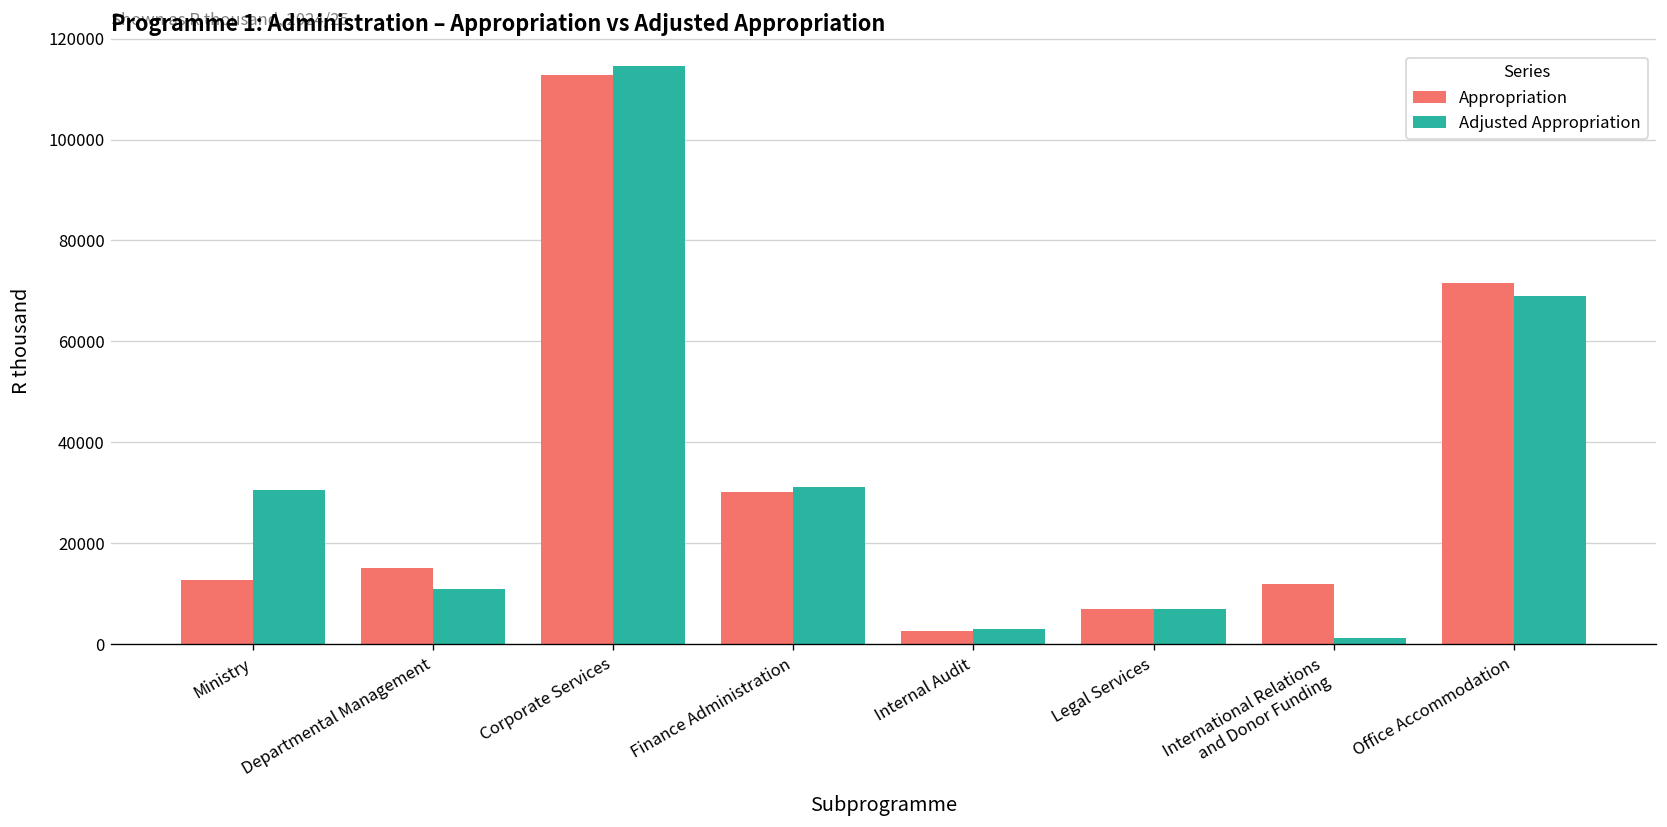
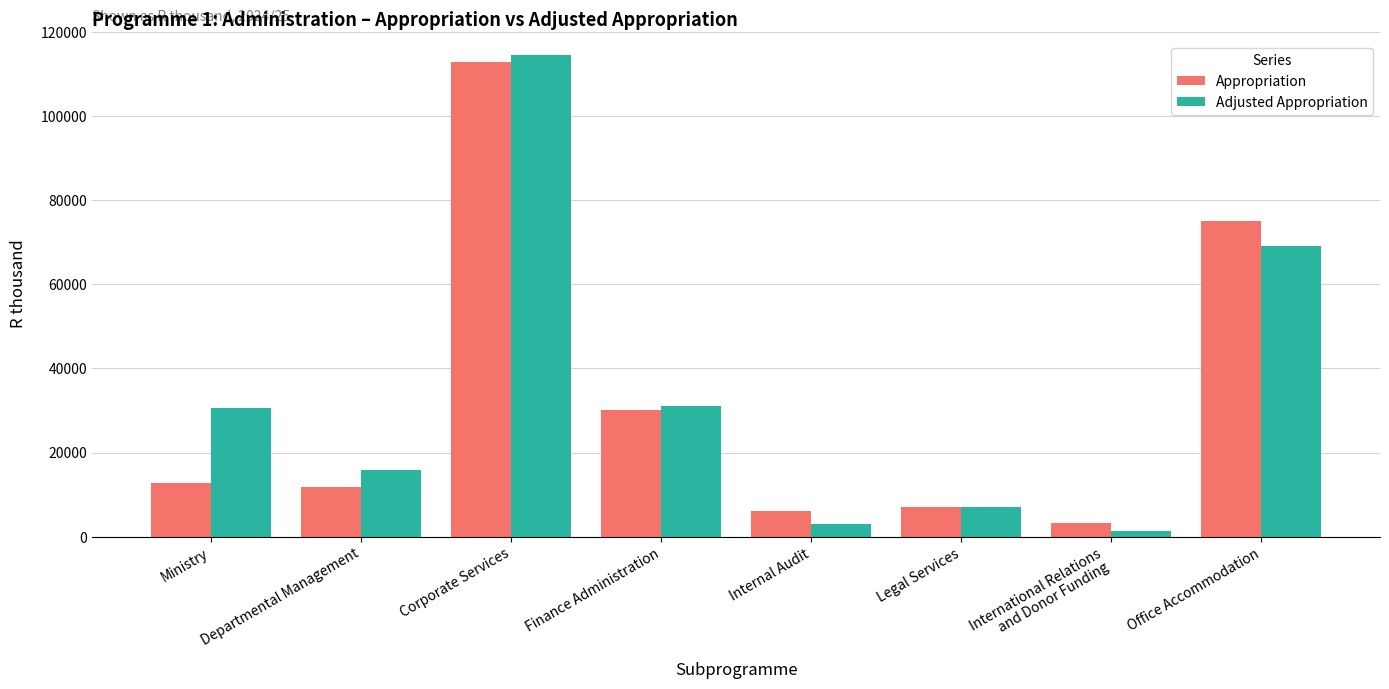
  {
    "Appropriation": {
      "Ministry": 13000,
-     "Departmental Management": 15000,
+     "Departmental Management": 12000,
      "Corporate Services": 113000,
      "Finance Administration": 30000,
-     "Internal Audit": 3000,
+     "Internal Audit": 6000,
      "Legal Services": 7000,
-     "International Relations and Donor Funding": 12000,
-     "Office Accommodation": 72000
+     "International Relations and Donor Funding": 3000,
+     "Office Accommodation": 75000
    },
    "Adjusted Appropriation": {
      "Ministry": 31000,
-     "Departmental Management": 11000,
+     "Departmental Management": 16000,
      "Corporate Services": 115000,
      "Finance Administration": 31000,
      "Internal Audit": 3000,
      "Legal Services": 7000,
      "International Relations and Donor Funding": 1000,
      "Office Accommodation": 69000
    }
  }
